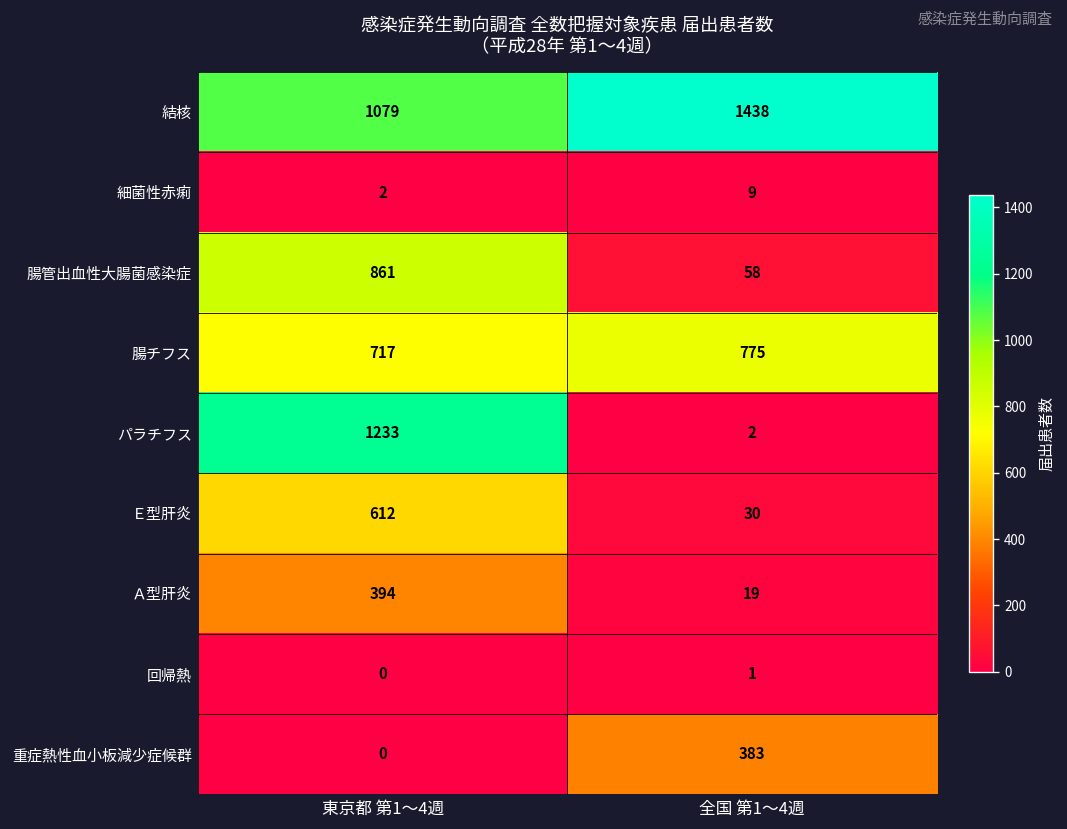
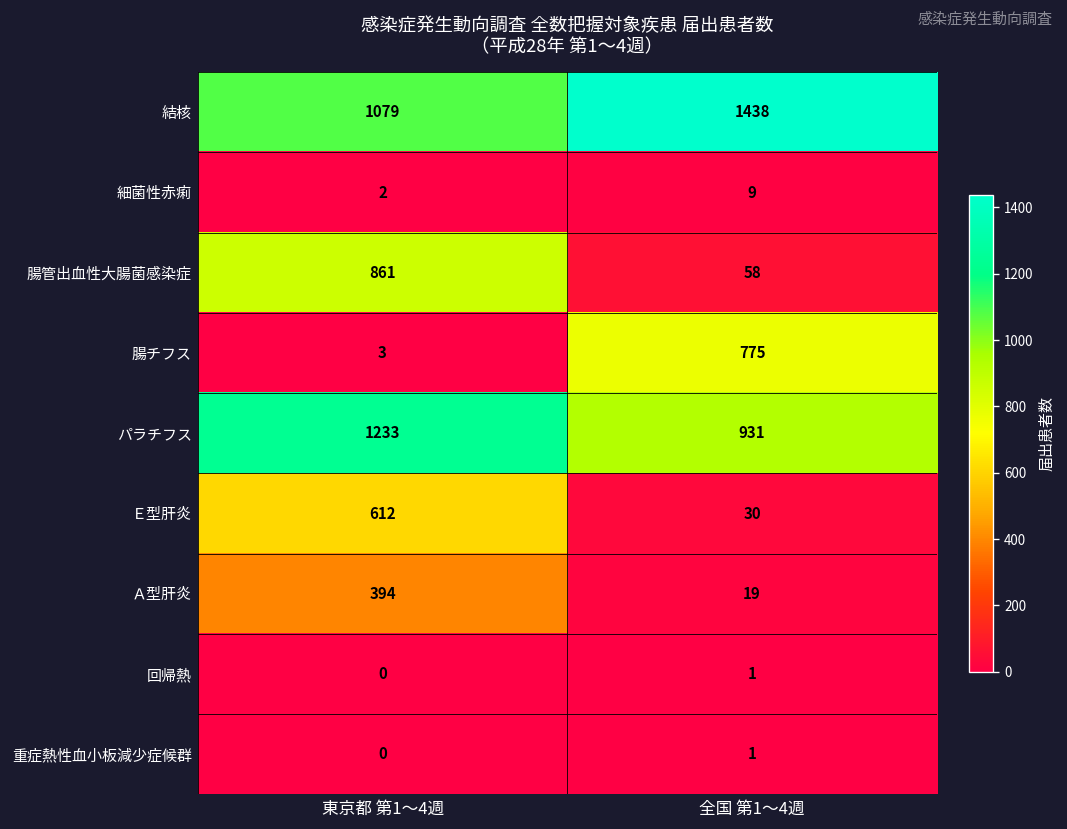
  {
    "結核": {
      "東京都 第1〜4週": 1079,
      "全国 第1〜4週": 1438
    },
    "細菌性赤痢": {
      "東京都 第1〜4週": 2,
      "全国 第1〜4週": 9
    },
    "腸管出血性大腸菌感染症": {
      "東京都 第1〜4週": 861,
      "全国 第1〜4週": 58
    },
    "腸チフス": {
-     "東京都 第1〜4週": 717,
+     "東京都 第1〜4週": 3,
      "全国 第1〜4週": 775
    },
    "パラチフス": {
      "東京都 第1〜4週": 1233,
-     "全国 第1〜4週": 2
+     "全国 第1〜4週": 931
    },
    "Ｅ型肝炎": {
      "東京都 第1〜4週": 612,
      "全国 第1〜4週": 30
    },
    "Ａ型肝炎": {
      "東京都 第1〜4週": 394,
      "全国 第1〜4週": 19
    },
    "回帰熱": {
      "東京都 第1〜4週": 0,
      "全国 第1〜4週": 1
    },
    "重症熱性血小板減少症候群": {
      "東京都 第1〜4週": 0,
-     "全国 第1〜4週": 383
+     "全国 第1〜4週": 1
    }
  }
